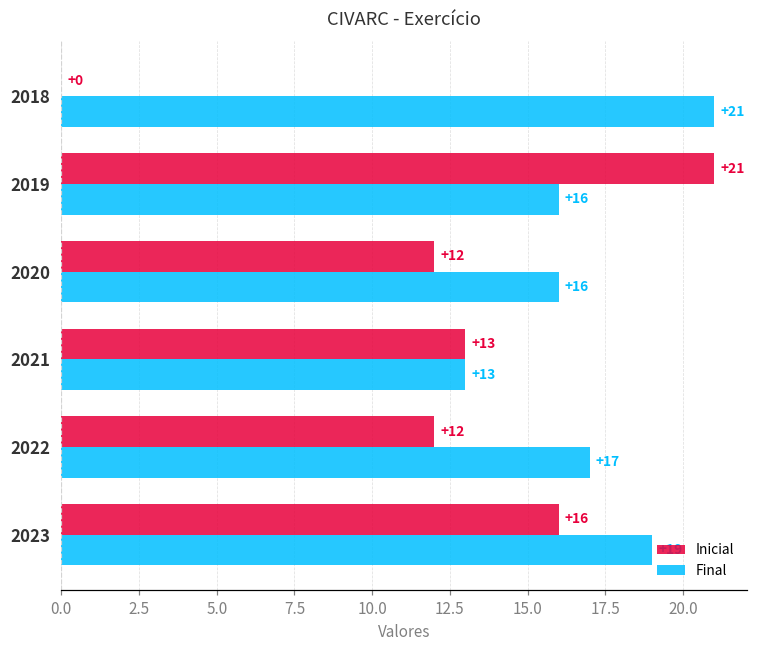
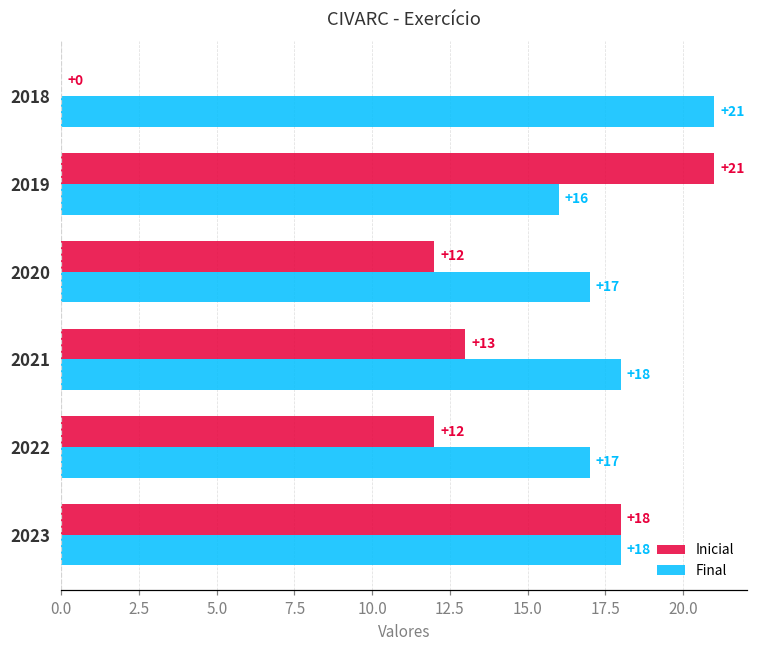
  {
    "Inicial": {
      "2018": "+0",
      "2019": "+21",
      "2020": "+12",
      "2021": "+13",
      "2022": "+12",
-     "2023": "+16"
+     "2023": "+18"
    },
    "Final": {
      "2018": "+21",
      "2019": "+16",
-     "2020": "+16",
-     "2021": "+13",
+     "2020": "+17",
+     "2021": "+18",
      "2022": "+17",
-     "2023": "+19"
+     "2023": "+18"
    }
  }
